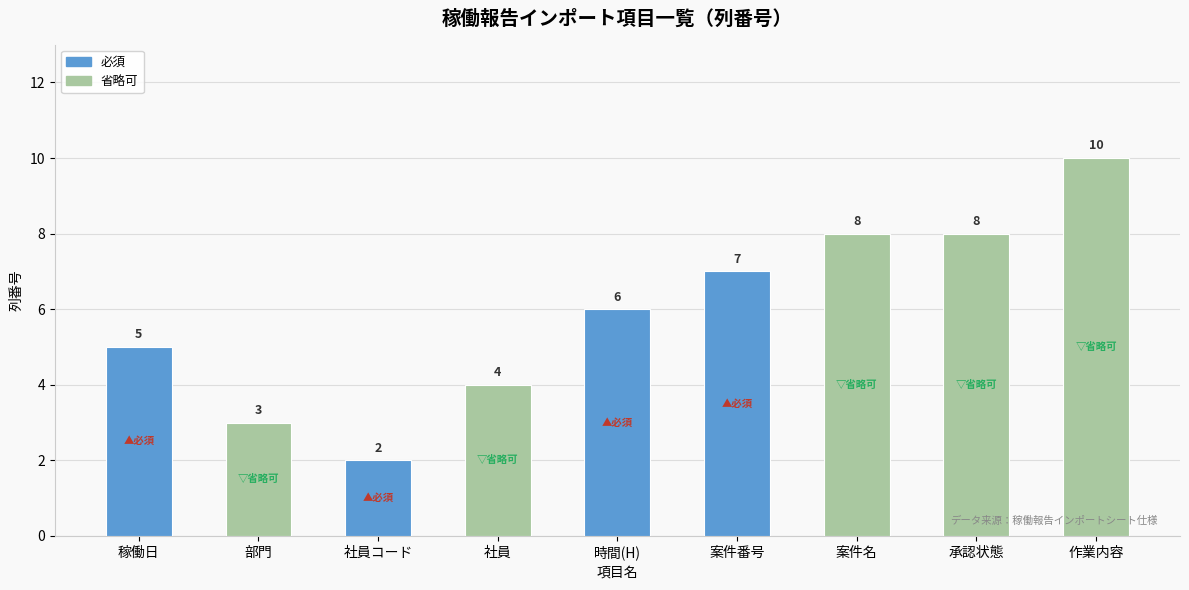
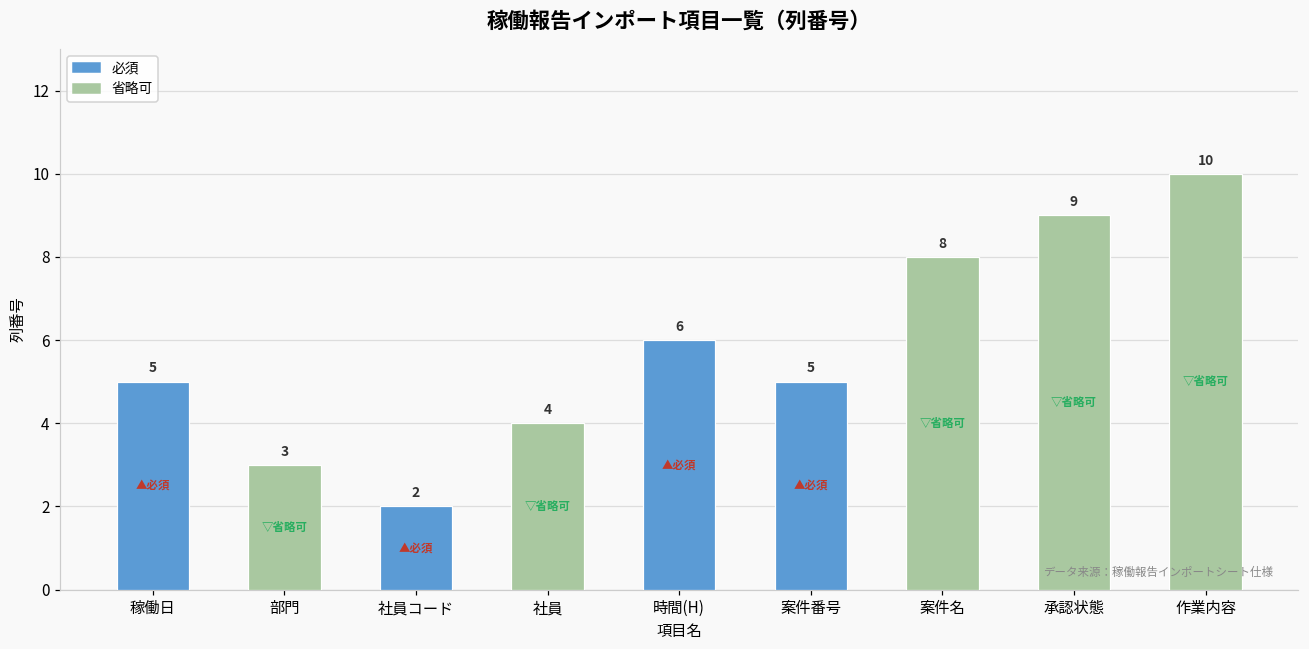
  {
    "稼働日": 5,
    "部門": 3,
    "社員コード": 2,
    "社員": 4,
    "時間(H)": 6,
-   "案件番号": 7,
+   "案件番号": 5,
    "案件名": 8,
-   "承認状態": 8,
+   "承認状態": 9,
    "作業内容": 10
  }
